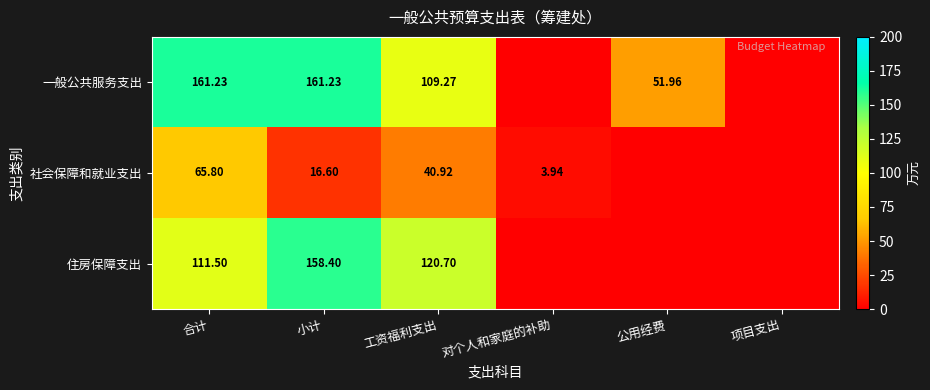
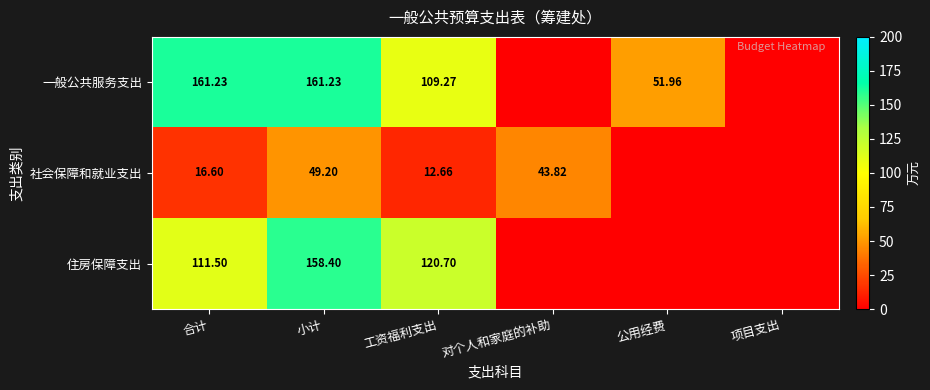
  {
    "一般公共服务支出": {
      "合计": 161.23,
      "小计": 161.23,
      "工资福利支出": 109.27,
      "公用经费": 51.96
    },
    "社会保障和就业支出": {
-     "合计": 65.80,
-     "小计": 16.60,
-     "工资福利支出": 40.92,
-     "对个人和家庭的补助": 3.94
+     "合计": 16.60,
+     "小计": 49.20,
+     "工资福利支出": 12.66,
+     "对个人和家庭的补助": 43.82
    },
    "住房保障支出": {
      "合计": 111.50,
      "小计": 158.40,
      "工资福利支出": 120.70
    }
  }
